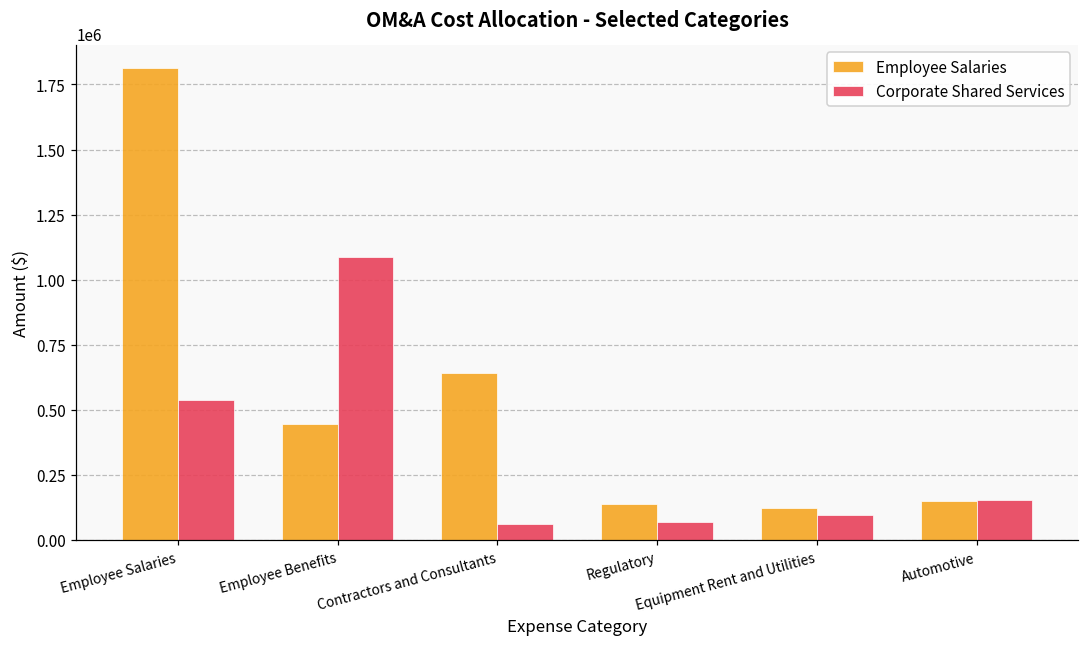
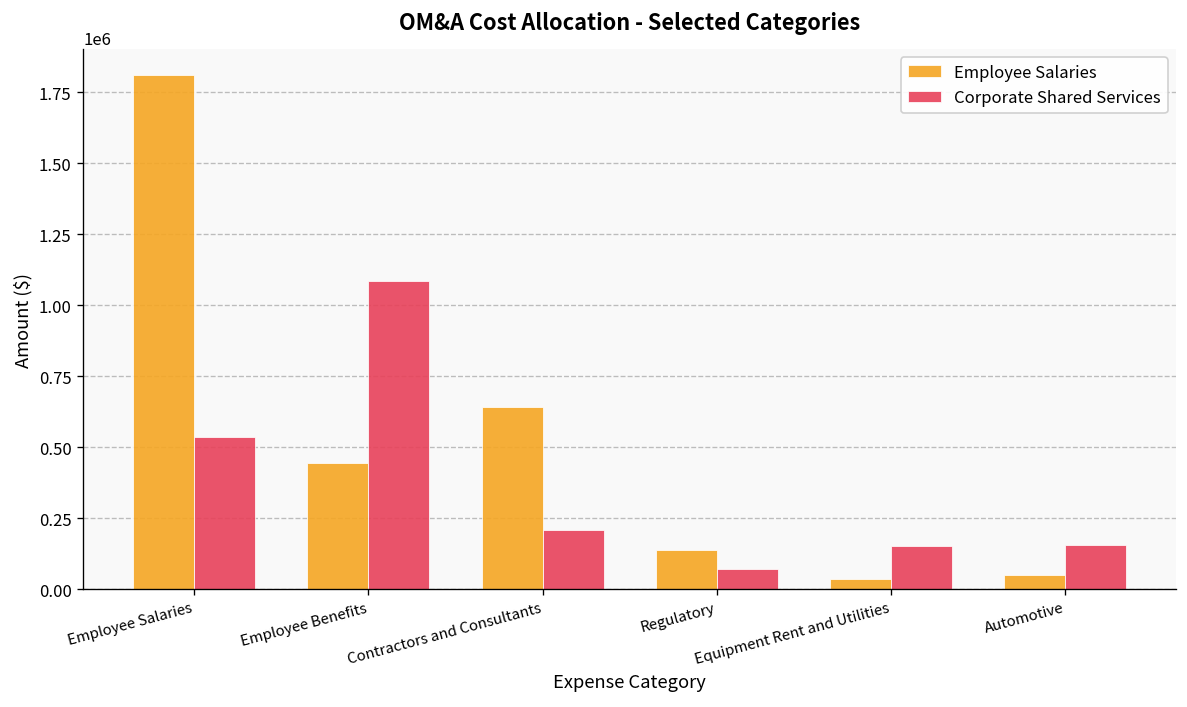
  {
    "Employee Salaries": {
      "Employee Salaries": 1810000,
      "Employee Benefits": 450000,
      "Contractors and Consultants": 640000,
      "Regulatory": 140000,
-     "Equipment Rent and Utilities": 120000,
-     "Automotive": 150000
+     "Equipment Rent and Utilities": 30000,
+     "Automotive": 50000
    },
    "Corporate Shared Services": {
      "Employee Salaries": 540000,
      "Employee Benefits": 1090000,
-     "Contractors and Consultants": 60000,
+     "Contractors and Consultants": 210000,
      "Regulatory": 70000,
-     "Equipment Rent and Utilities": 100000,
+     "Equipment Rent and Utilities": 150000,
      "Automotive": 150000
    }
  }
